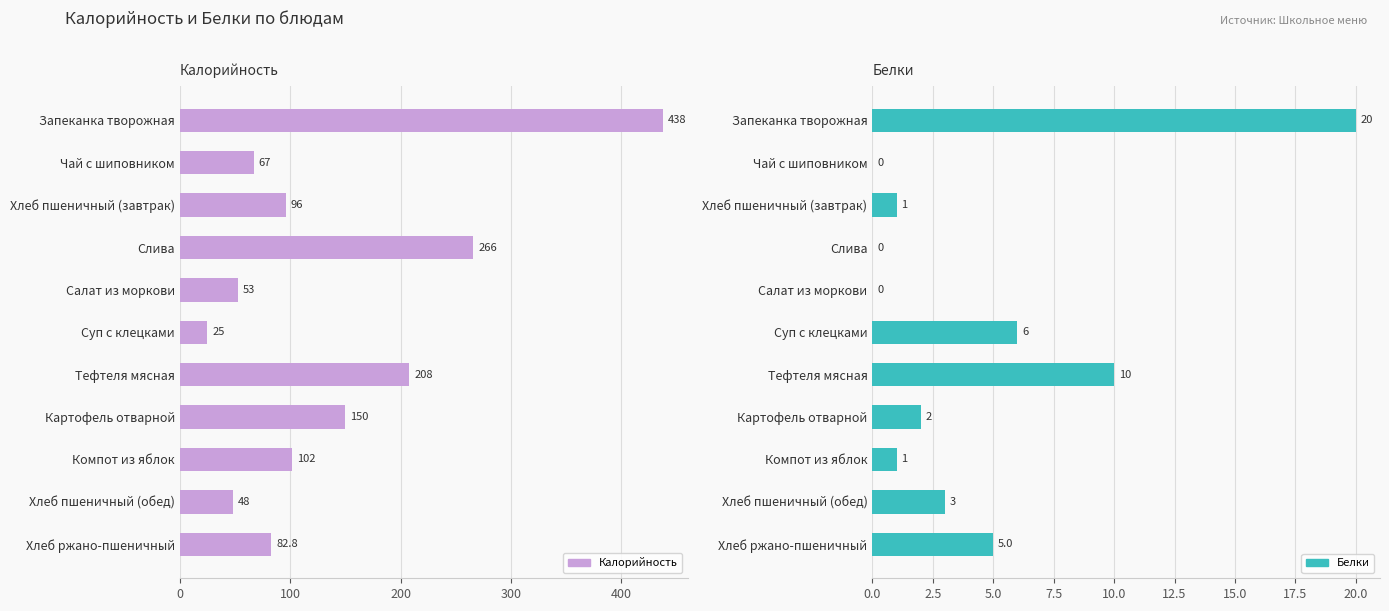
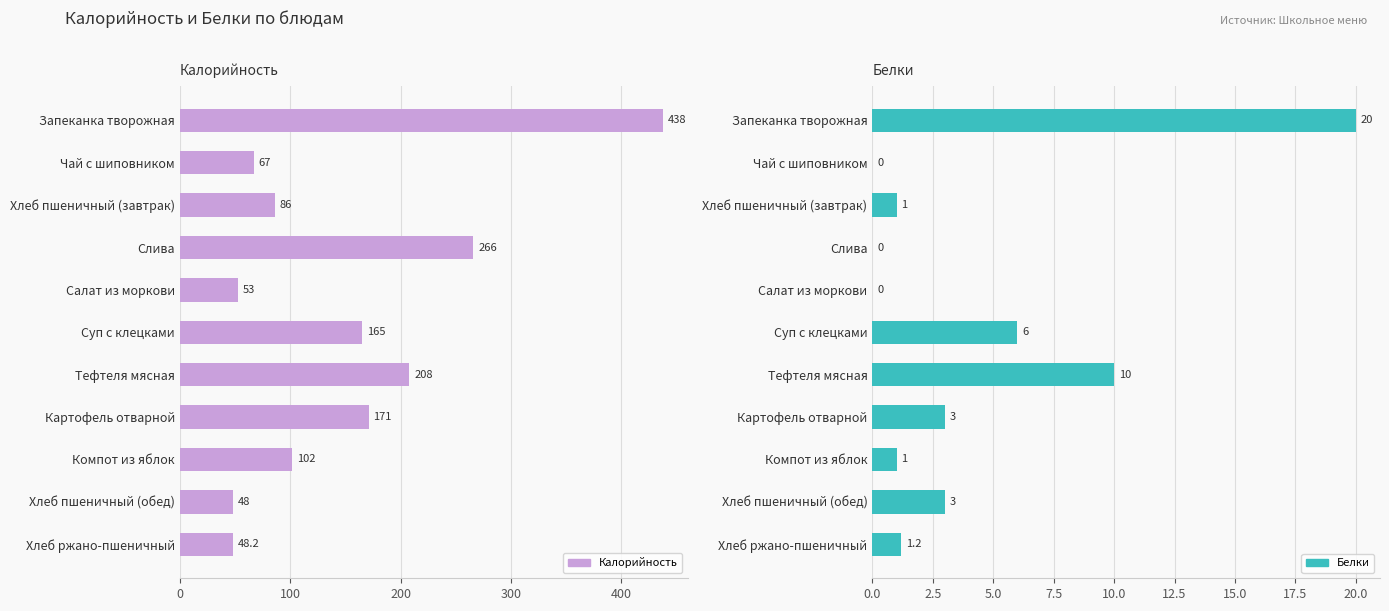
  {
    "Калорийность": {
      "Запеканка творожная": 438,
      "Чай с шиповником": 67,
-     "Хлеб пшеничный (завтрак)": 96,
+     "Хлеб пшеничный (завтрак)": 86,
      "Слива": 266,
      "Салат из моркови": 53,
-     "Суп с клецками": 25,
+     "Суп с клецками": 165,
      "Тефтеля мясная": 208,
-     "Картофель отварной": 150,
+     "Картофель отварной": 171,
      "Компот из яблок": 102,
      "Хлеб пшеничный (обед)": 48,
-     "Хлеб ржано-пшеничный": 82.8
+     "Хлеб ржано-пшеничный": 48.2
    },
    "Белки": {
      "Запеканка творожная": 20,
      "Чай с шиповником": 0,
      "Хлеб пшеничный (завтрак)": 1,
      "Слива": 0,
      "Салат из моркови": 0,
      "Суп с клецками": 6,
      "Тефтеля мясная": 10,
-     "Картофель отварной": 2,
+     "Картофель отварной": 3,
      "Компот из яблок": 1,
      "Хлеб пшеничный (обед)": 3,
-     "Хлеб ржано-пшеничный": 5.0
+     "Хлеб ржано-пшеничный": 1.2
    }
  }
